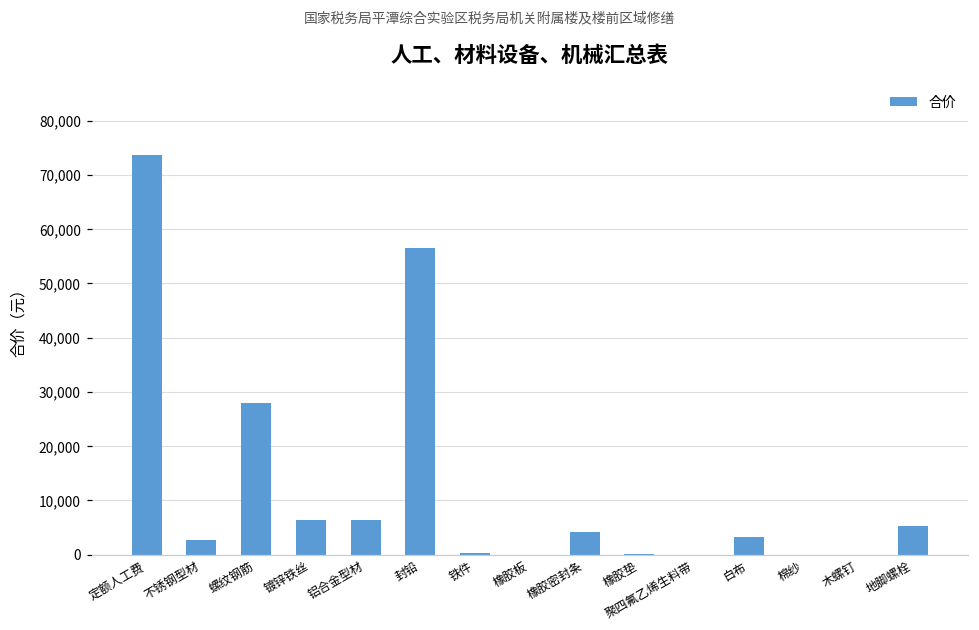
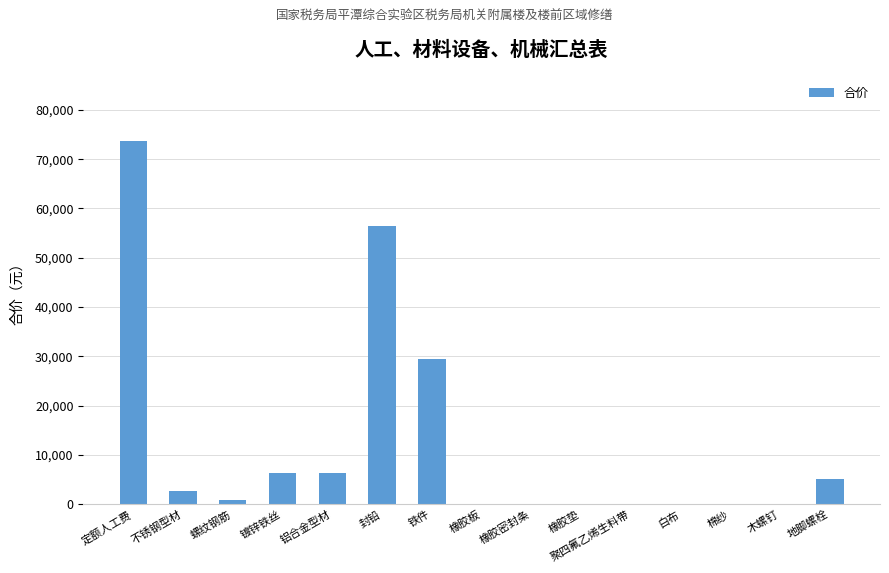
  {
    "定额人工费": "74,000",
    "不锈钢型材": "3,000",
-   "螺纹钢筋": "28,000",
+   "螺纹钢筋": "1,000",
    "镀锌铁丝": "6,000",
    "铝合金型材": "6,000",
    "封铅": "56,000",
-   "铁件": "0",
-   "橡胶密封条": "4,000",
-   "白布": "3,000",
+   "铁件": "29,000",
+   "橡胶密封条": "0",
+   "白布": "0",
    "地脚螺栓": "5,000"
  }
